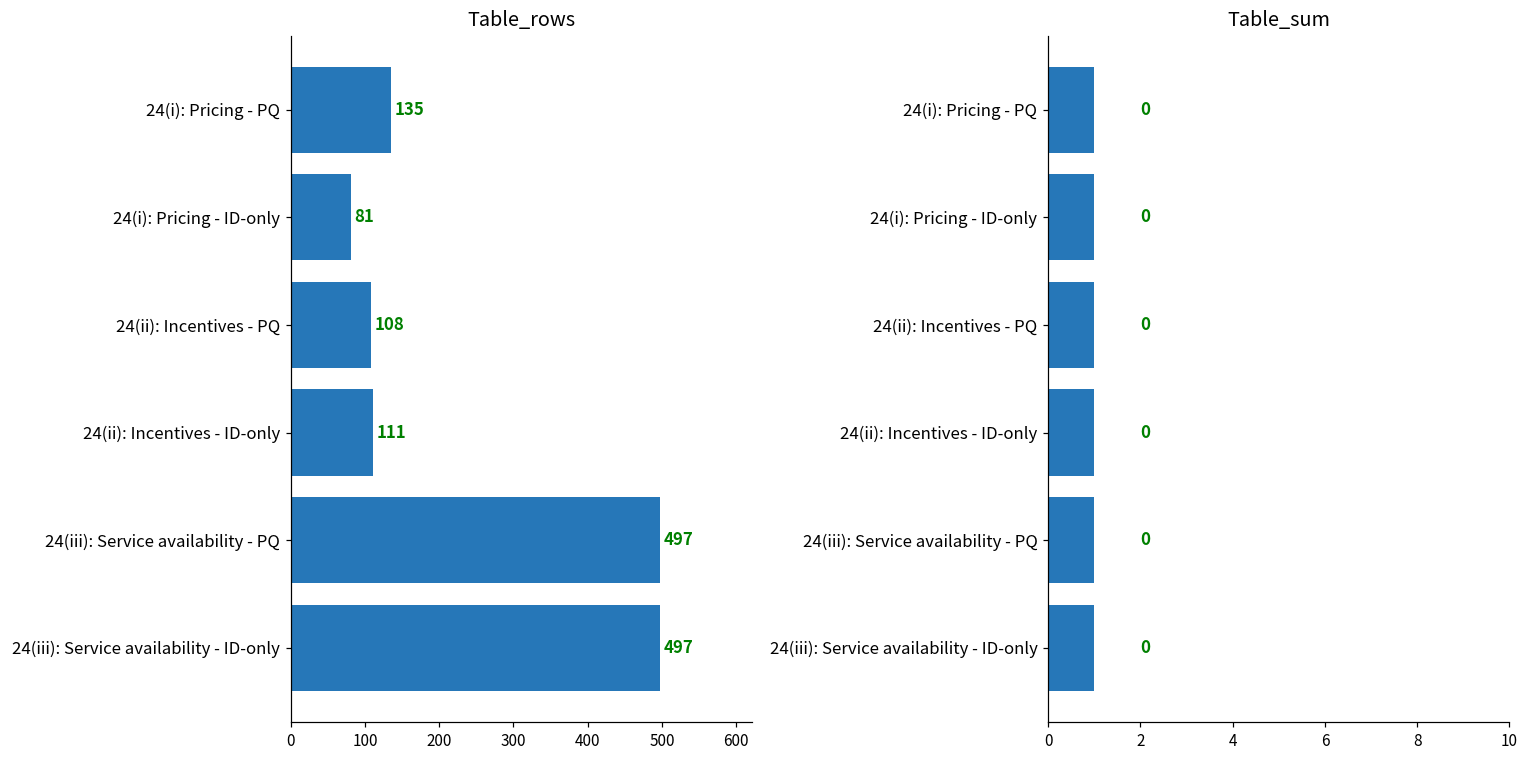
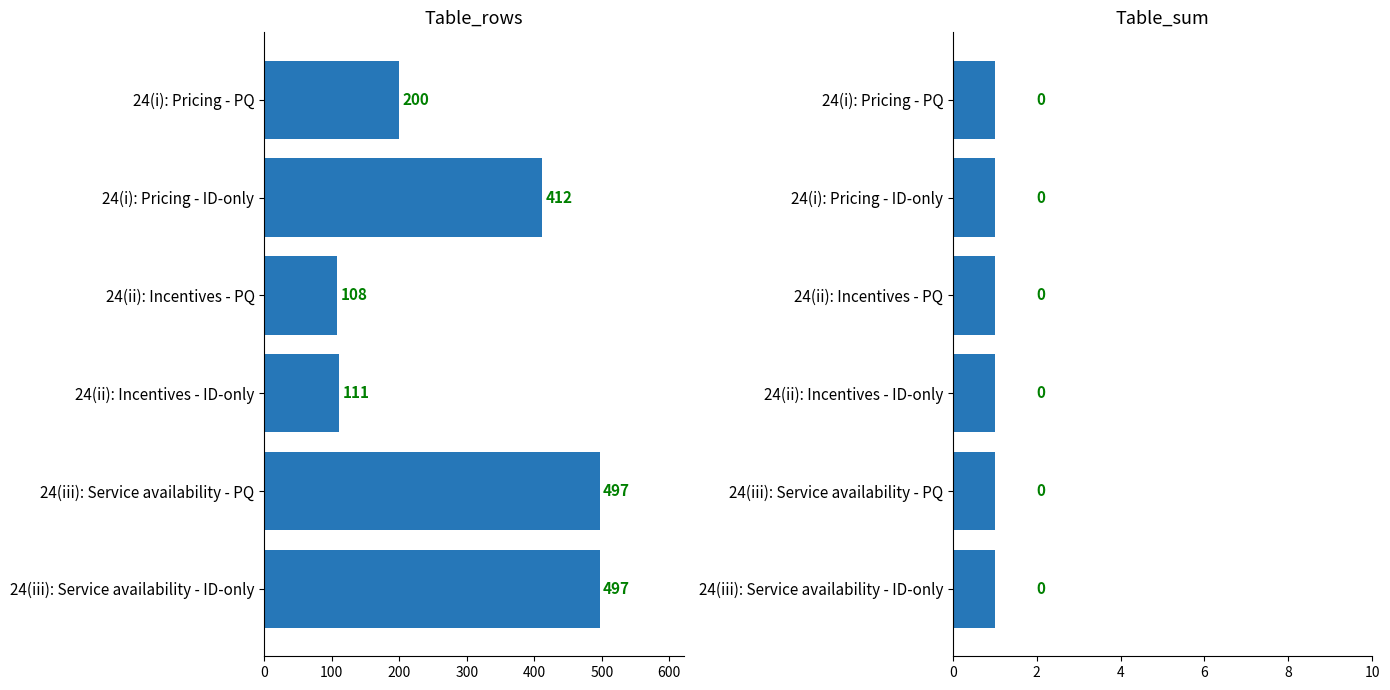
  {
    "Table_rows": {
-     "24(i): Pricing - PQ": 135,
-     "24(i): Pricing - ID-only": 81,
+     "24(i): Pricing - PQ": 200,
+     "24(i): Pricing - ID-only": 412,
      "24(ii): Incentives - PQ": 108,
      "24(ii): Incentives - ID-only": 111,
      "24(iii): Service availability - PQ": 497,
      "24(iii): Service availability - ID-only": 497
    },
    "Table_sum": {
      "24(i): Pricing - PQ": 1.0,
      "24(i): Pricing - ID-only": 1.0,
      "24(ii): Incentives - PQ": 1.0,
      "24(ii): Incentives - ID-only": 1.0,
      "24(iii): Service availability - PQ": 1.0,
      "24(iii): Service availability - ID-only": 1.0
    }
  }
